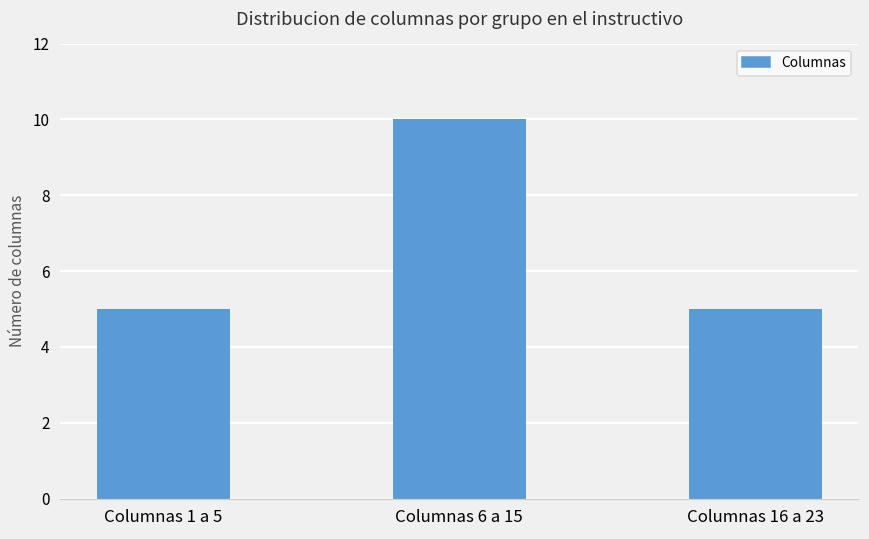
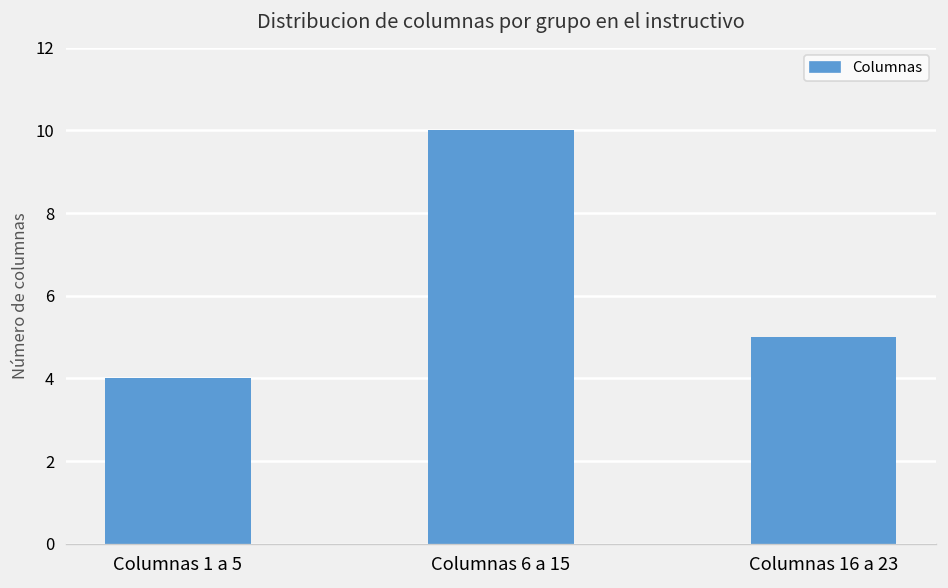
  {
-   "Columnas 1 a 5": 5,
+   "Columnas 1 a 5": 4,
    "Columnas 6 a 15": 10,
    "Columnas 16 a 23": 5
  }
